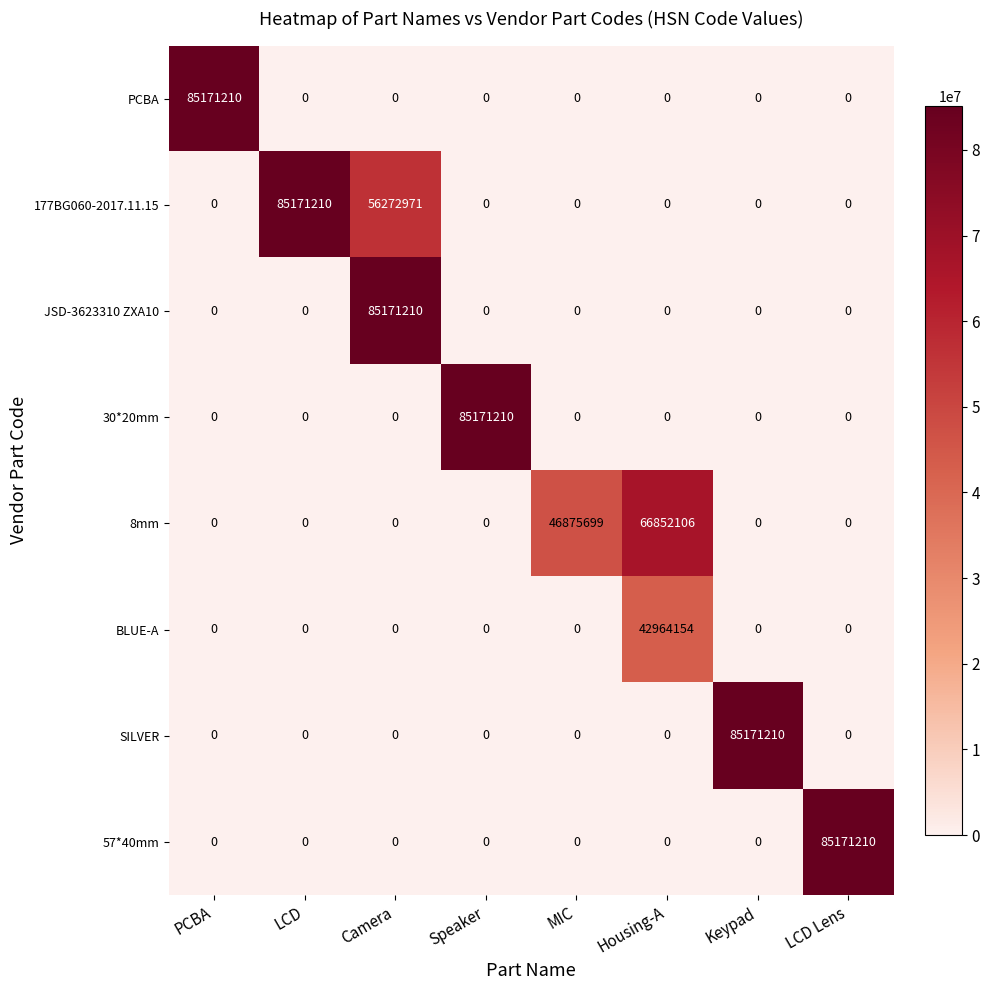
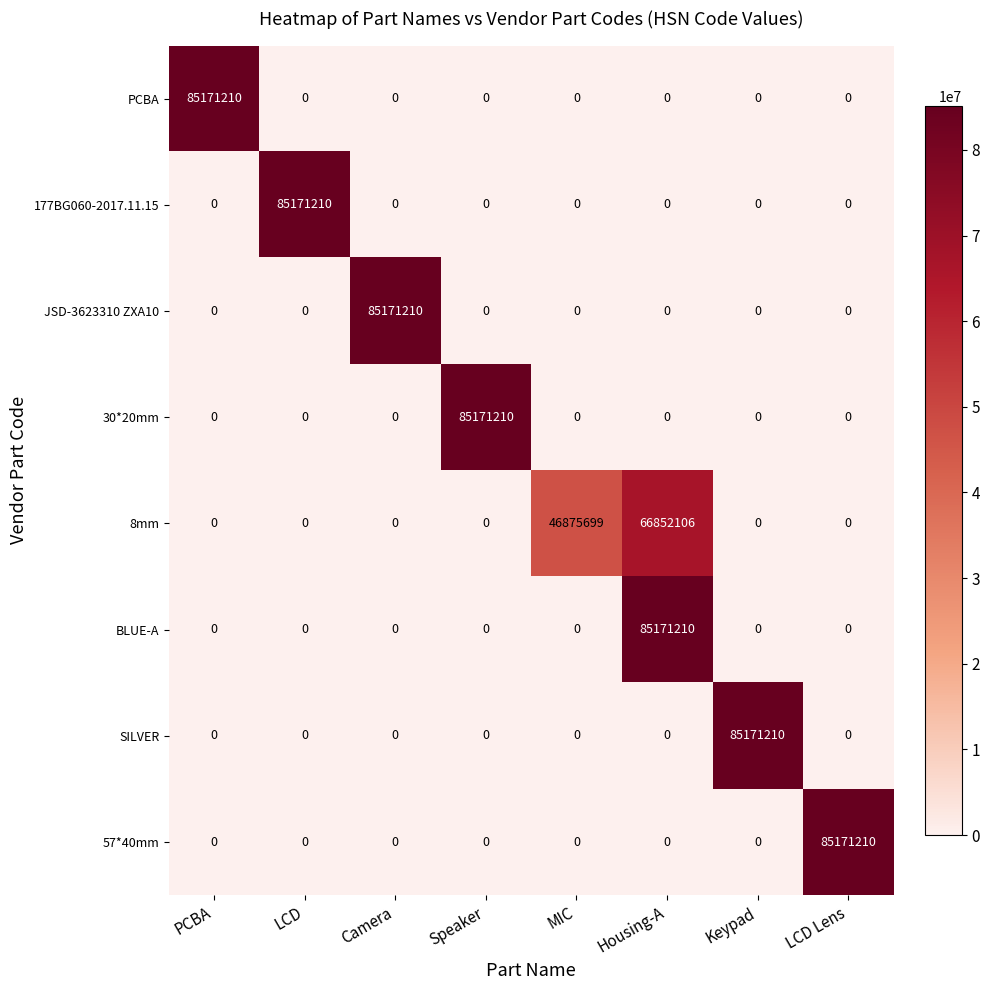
  {
    "PCBA": {
      "PCBA": 85171210,
      "LCD": 0,
      "Camera": 0,
      "Speaker": 0,
      "MIC": 0,
      "Housing-A": 0,
      "Keypad": 0,
      "LCD Lens": 0
    },
    "177BG060-2017.11.15": {
      "PCBA": 0,
      "LCD": 85171210,
-     "Camera": 56272971,
+     "Camera": 0,
      "Speaker": 0,
      "MIC": 0,
      "Housing-A": 0,
      "Keypad": 0,
      "LCD Lens": 0
    },
    "JSD-3623310 ZXA10": {
      "PCBA": 0,
      "LCD": 0,
      "Camera": 85171210,
      "Speaker": 0,
      "MIC": 0,
      "Housing-A": 0,
      "Keypad": 0,
      "LCD Lens": 0
    },
    "30*20mm": {
      "PCBA": 0,
      "LCD": 0,
      "Camera": 0,
      "Speaker": 85171210,
      "MIC": 0,
      "Housing-A": 0,
      "Keypad": 0,
      "LCD Lens": 0
    },
    "8mm": {
      "PCBA": 0,
      "LCD": 0,
      "Camera": 0,
      "Speaker": 0,
      "MIC": 46875699,
      "Housing-A": 66852106,
      "Keypad": 0,
      "LCD Lens": 0
    },
    "BLUE-A": {
      "PCBA": 0,
      "LCD": 0,
      "Camera": 0,
      "Speaker": 0,
      "MIC": 0,
-     "Housing-A": 42964154,
+     "Housing-A": 85171210,
      "Keypad": 0,
      "LCD Lens": 0
    },
    "SILVER": {
      "PCBA": 0,
      "LCD": 0,
      "Camera": 0,
      "Speaker": 0,
      "MIC": 0,
      "Housing-A": 0,
      "Keypad": 85171210,
      "LCD Lens": 0
    },
    "57*40mm": {
      "PCBA": 0,
      "LCD": 0,
      "Camera": 0,
      "Speaker": 0,
      "MIC": 0,
      "Housing-A": 0,
      "Keypad": 0,
      "LCD Lens": 85171210
    }
  }
